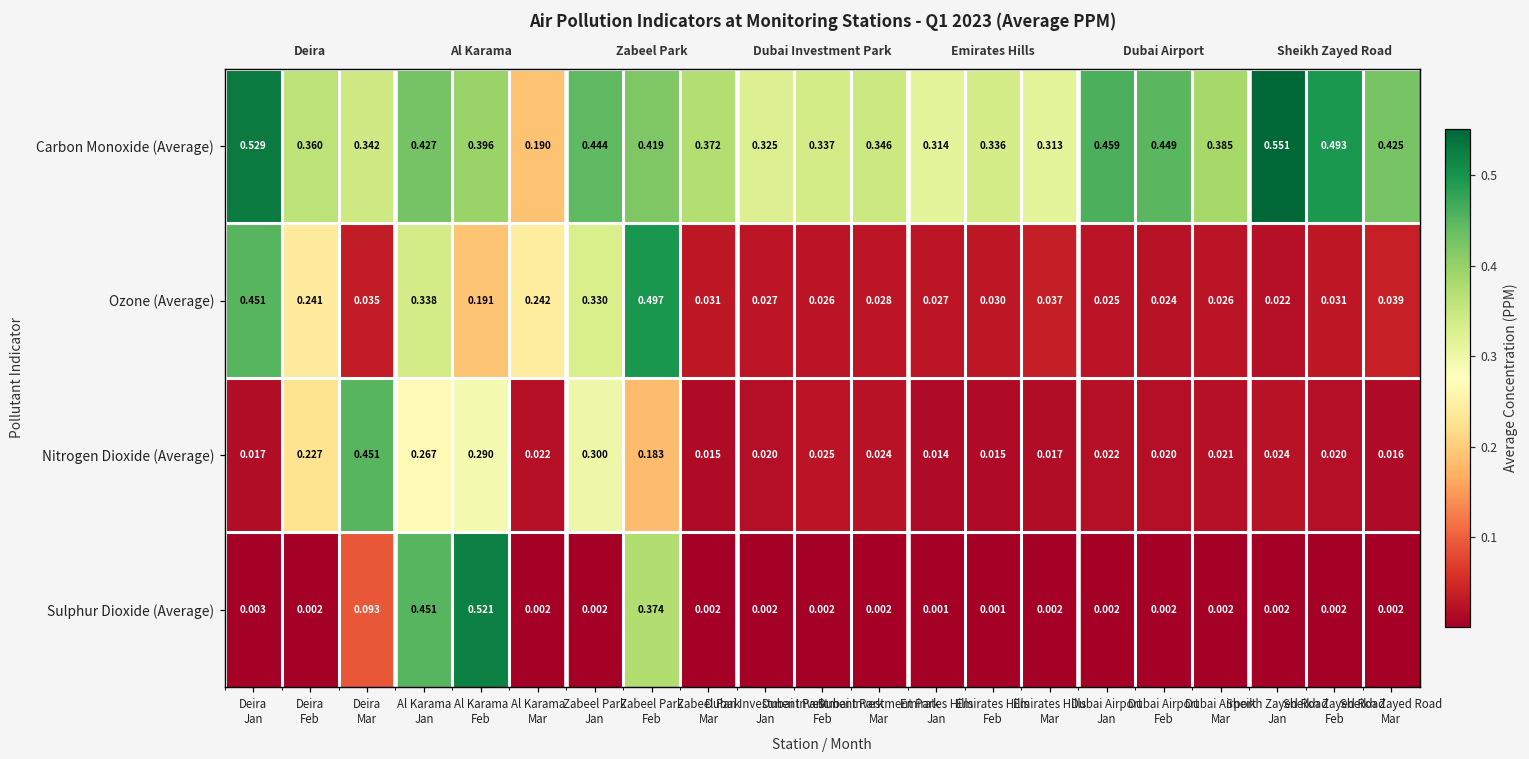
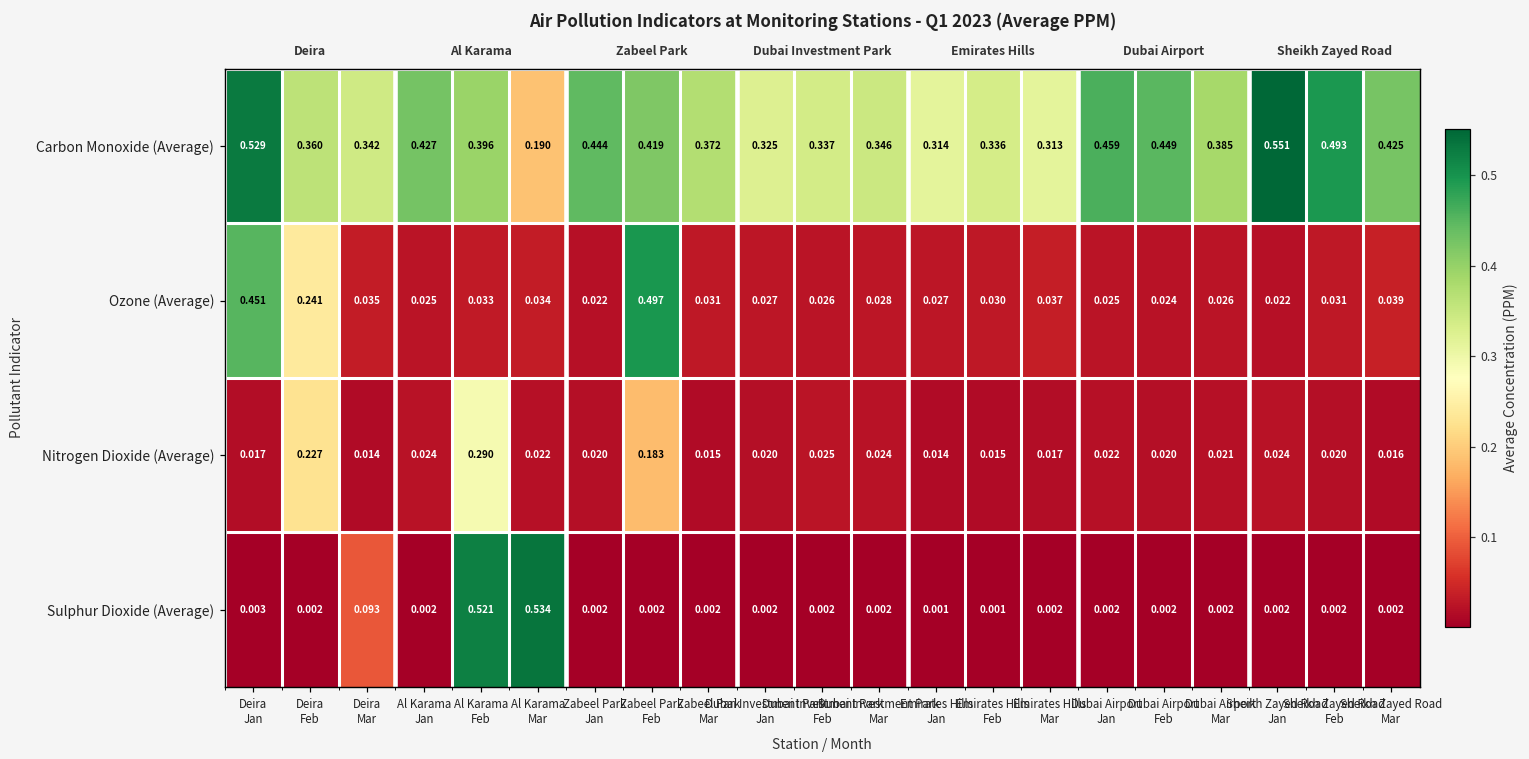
  {
    "Carbon Monoxide (Average)": {
      "Deira Jan": 0.529,
      "Deira Feb": 0.360,
      "Deira Mar": 0.342,
      "Al Karama Jan": 0.427,
      "Al Karama Feb": 0.396,
      "Al Karama Mar": 0.190,
      "Zabeel Park Jan": 0.444,
      "Zabeel Park Feb": 0.419
    },
    "Ozone (Average)": {
      "Deira Jan": 0.451,
      "Deira Feb": 0.241,
      "Deira Mar": 0.035,
-     "Al Karama Jan": 0.338,
-     "Al Karama Feb": 0.191,
-     "Al Karama Mar": 0.242,
-     "Zabeel Park Jan": 0.330,
+     "Al Karama Jan": 0.025,
+     "Al Karama Feb": 0.033,
+     "Al Karama Mar": 0.034,
+     "Zabeel Park Jan": 0.022,
      "Zabeel Park Feb": 0.497
    },
    "Nitrogen Dioxide (Average)": {
      "Deira Jan": 0.017,
      "Deira Feb": 0.227,
-     "Deira Mar": 0.451,
-     "Al Karama Jan": 0.267,
+     "Deira Mar": 0.014,
+     "Al Karama Jan": 0.024,
      "Al Karama Feb": 0.290,
      "Al Karama Mar": 0.022,
-     "Zabeel Park Jan": 0.300,
+     "Zabeel Park Jan": 0.020,
      "Zabeel Park Feb": 0.183
    },
    "Sulphur Dioxide (Average)": {
      "Deira Jan": 0.003,
      "Deira Feb": 0.002,
      "Deira Mar": 0.093,
-     "Al Karama Jan": 0.451,
+     "Al Karama Jan": 0.002,
      "Al Karama Feb": 0.521,
-     "Al Karama Mar": 0.002,
+     "Al Karama Mar": 0.534,
      "Zabeel Park Jan": 0.002,
-     "Zabeel Park Feb": 0.374
+     "Zabeel Park Feb": 0.002
    }
  }
